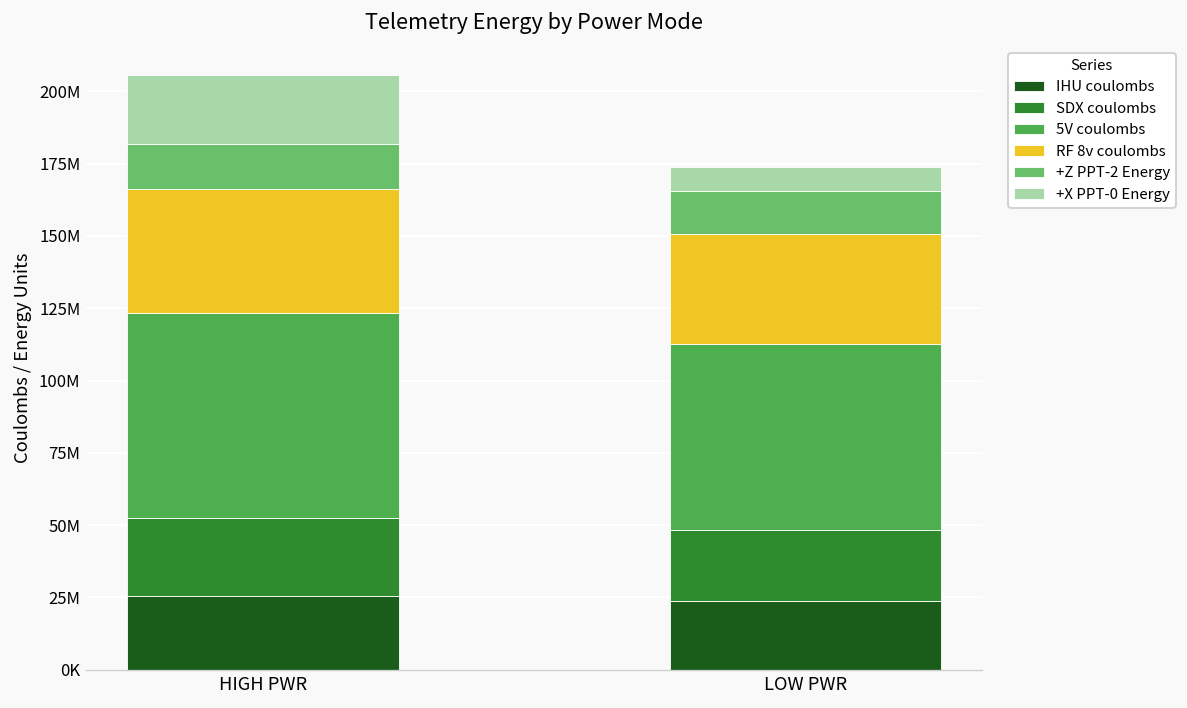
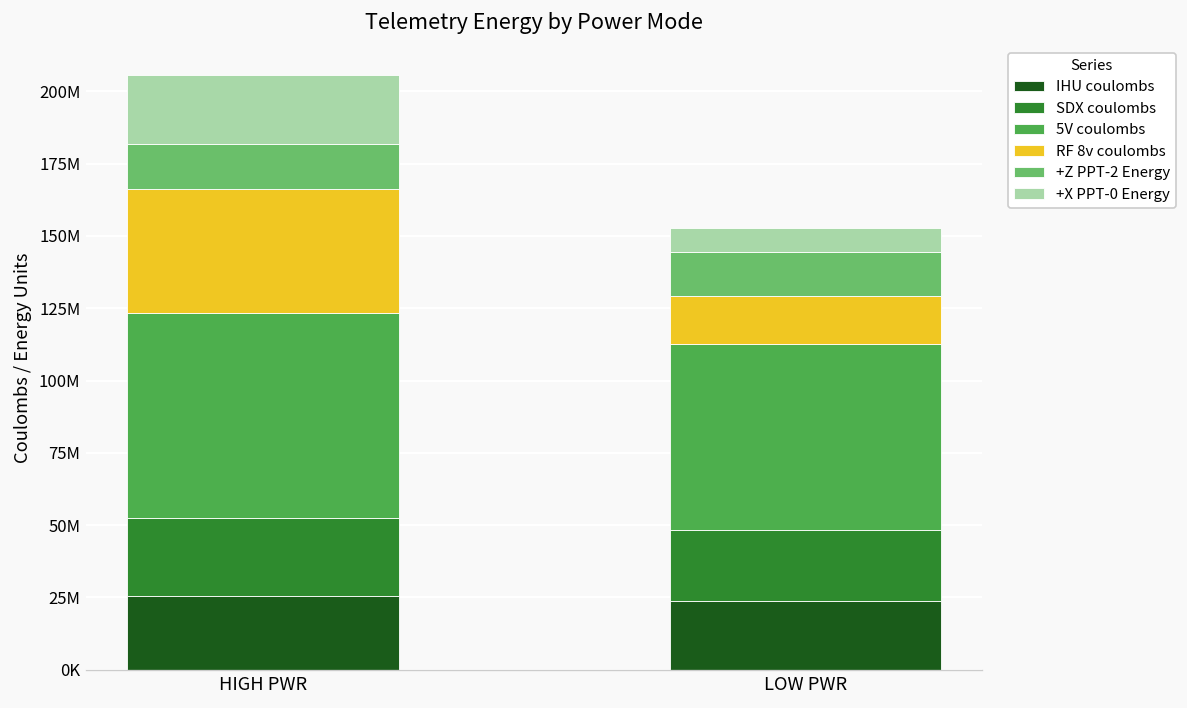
  {
    "RF 8v coulombs": {
      "HIGH PWR": 43000000,
-     "LOW PWR": 38000000
+     "LOW PWR": 17000000
    },
    "+X PPT-0 Energy": {
      "HIGH PWR": 24000000,
      "LOW PWR": 8000000
    }
  }
